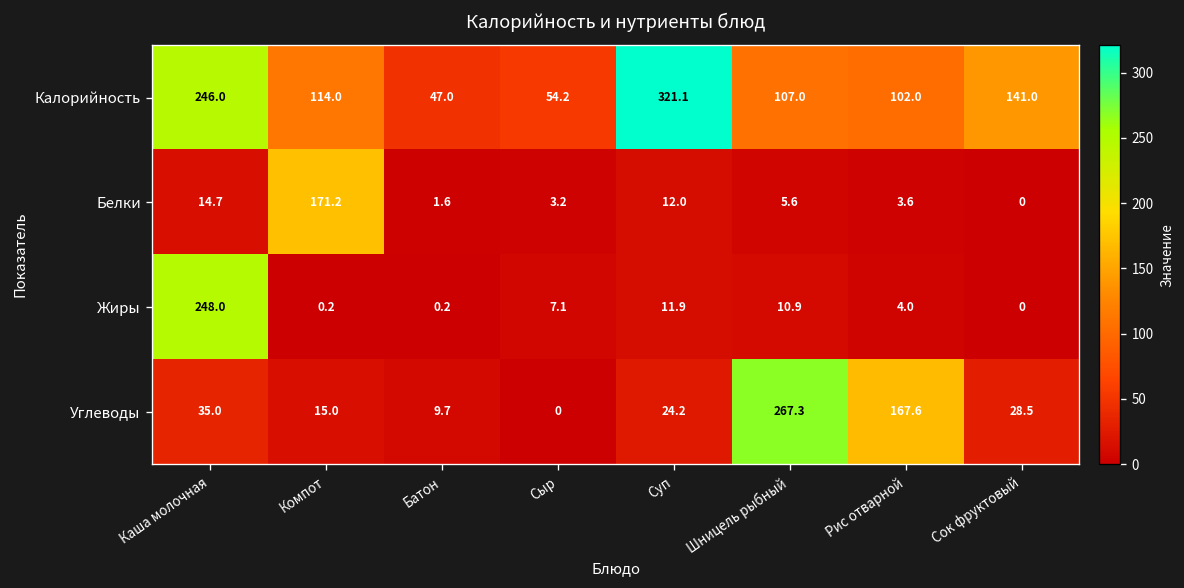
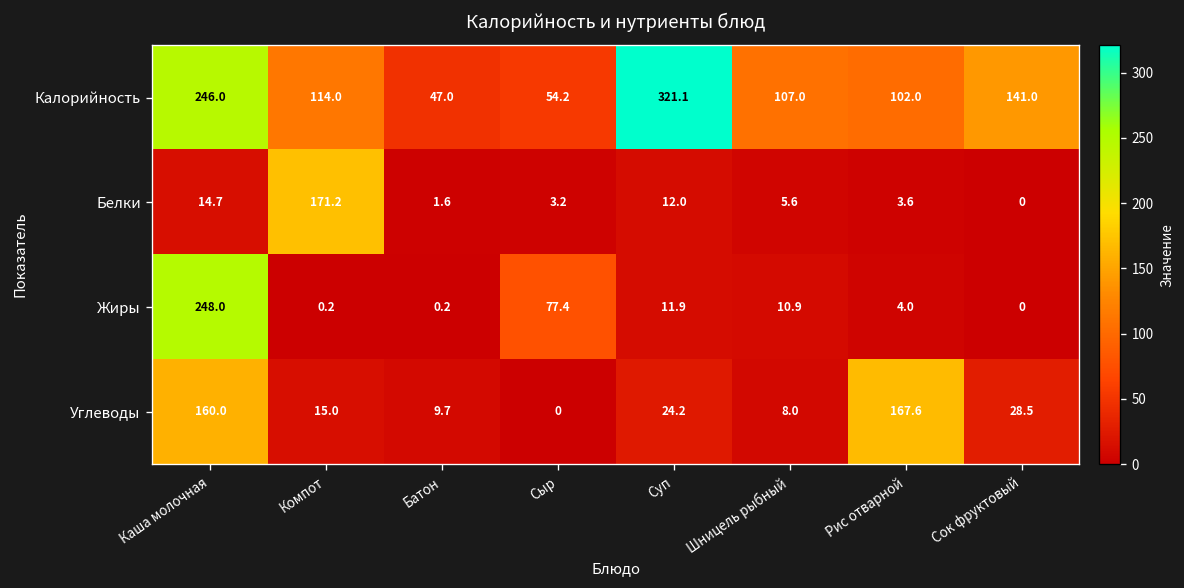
  {
    "Калорийность": {
      "Каша молочная": 246.0,
      "Компот": 114.0,
      "Батон": 47.0,
      "Сыр": 54.2,
      "Суп": 321.1,
      "Шницель рыбный": 107.0,
      "Рис отварной": 102.0,
      "Сок фруктовый": 141.0
    },
    "Белки": {
      "Каша молочная": 14.7,
      "Компот": 171.2,
      "Батон": 1.6,
      "Сыр": 3.2,
      "Суп": 12.0,
      "Шницель рыбный": 5.6,
      "Рис отварной": 3.6,
      "Сок фруктовый": 0
    },
    "Жиры": {
      "Каша молочная": 248.0,
      "Компот": 0.2,
      "Батон": 0.2,
-     "Сыр": 7.1,
+     "Сыр": 77.4,
      "Суп": 11.9,
      "Шницель рыбный": 10.9,
      "Рис отварной": 4.0,
      "Сок фруктовый": 0
    },
    "Углеводы": {
-     "Каша молочная": 35.0,
+     "Каша молочная": 160.0,
      "Компот": 15.0,
      "Батон": 9.7,
      "Сыр": 0,
      "Суп": 24.2,
-     "Шницель рыбный": 267.3,
+     "Шницель рыбный": 8.0,
      "Рис отварной": 167.6,
      "Сок фруктовый": 28.5
    }
  }
